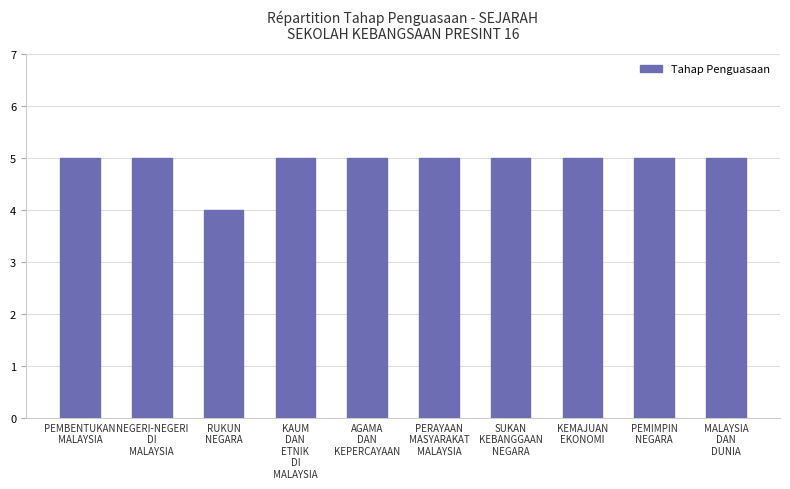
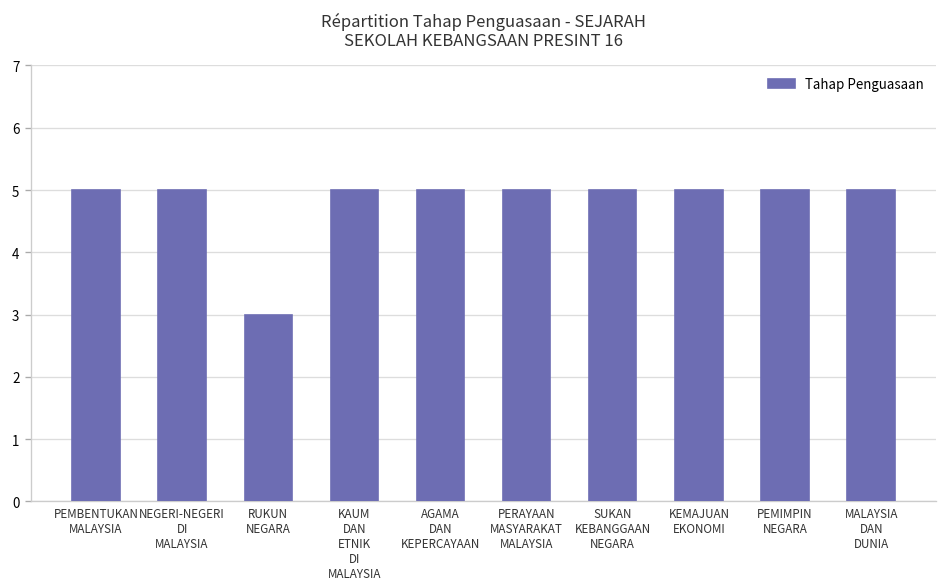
  {
    "PEMBENTUKAN MALAYSIA": 5,
    "NEGERI-NEGERI DI MALAYSIA": 5,
-   "RUKUN NEGARA": 4,
+   "RUKUN NEGARA": 3,
    "KAUM DAN ETNIK DI MALAYSIA": 5,
    "AGAMA DAN KEPERCAYAAN": 5,
    "PERAYAAN MASYARAKAT MALAYSIA": 5,
    "SUKAN KEBANGGAAN NEGARA": 5,
    "KEMAJUAN EKONOMI": 5,
    "PEMIMPIN NEGARA": 5,
    "MALAYSIA DAN DUNIA": 5
  }
